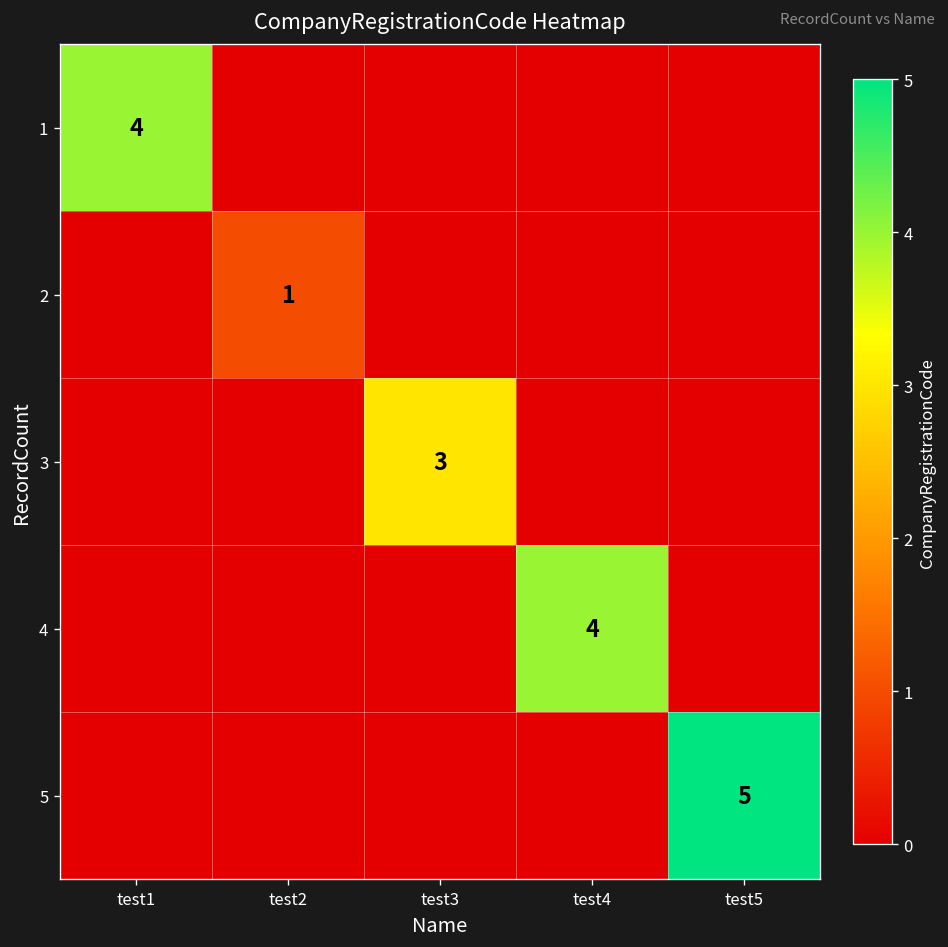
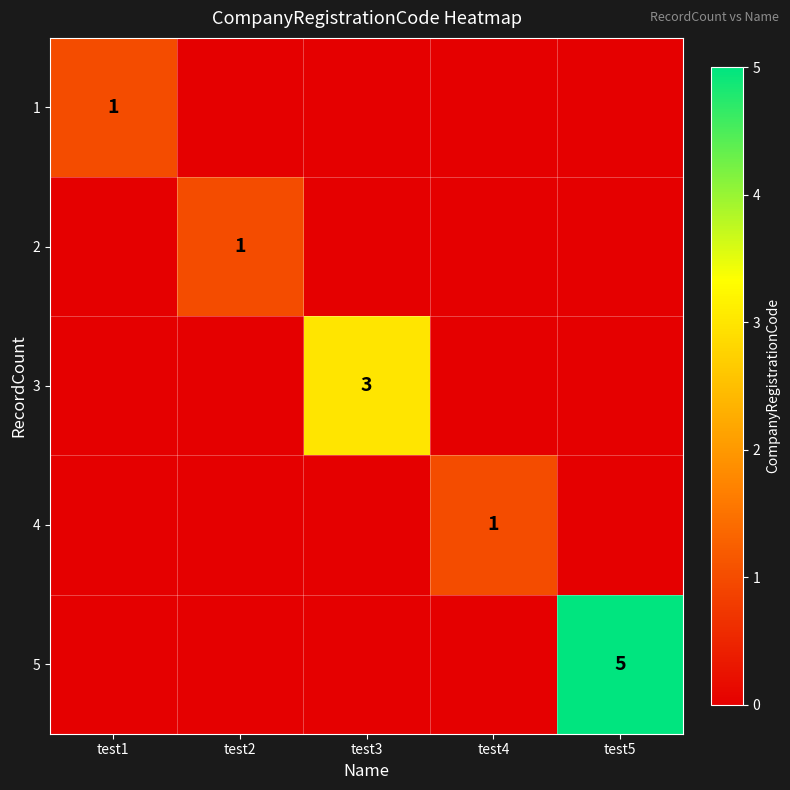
  {
    "1": {
-     "test1": 4
+     "test1": 1
    },
    "2": {
      "test2": 1
    },
    "3": {
      "test3": 3
    },
    "4": {
-     "test4": 4
+     "test4": 1
    },
    "5": {
      "test5": 5
    }
  }
